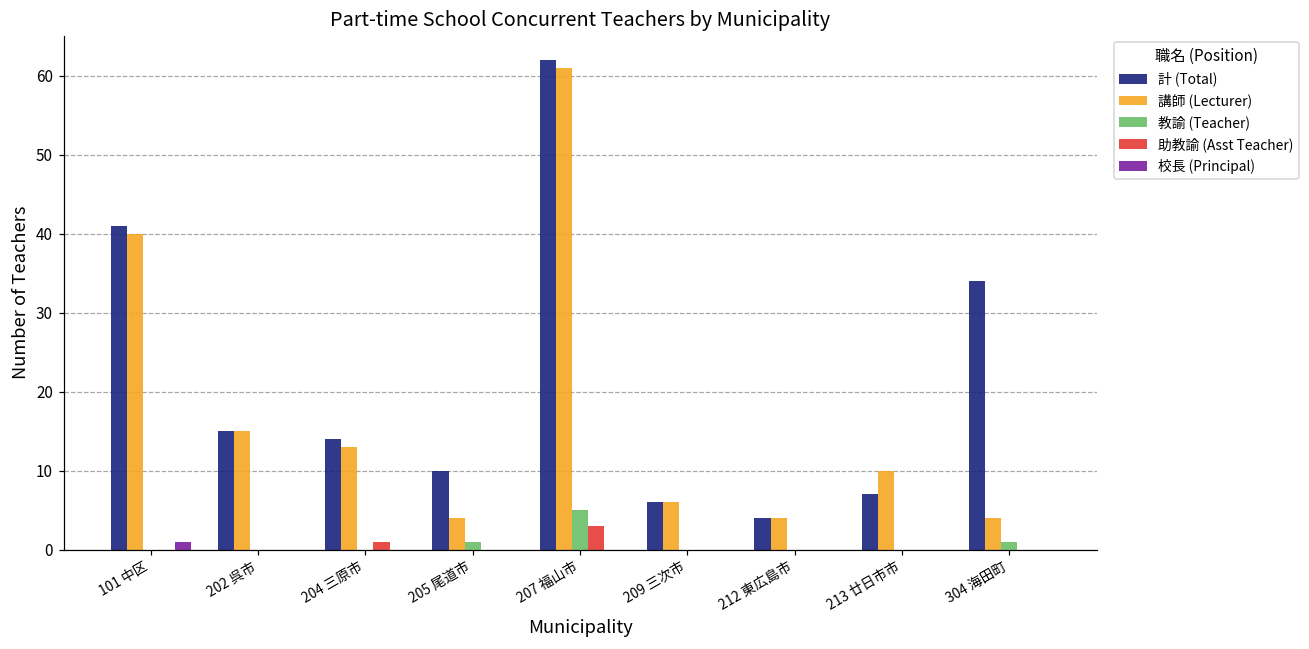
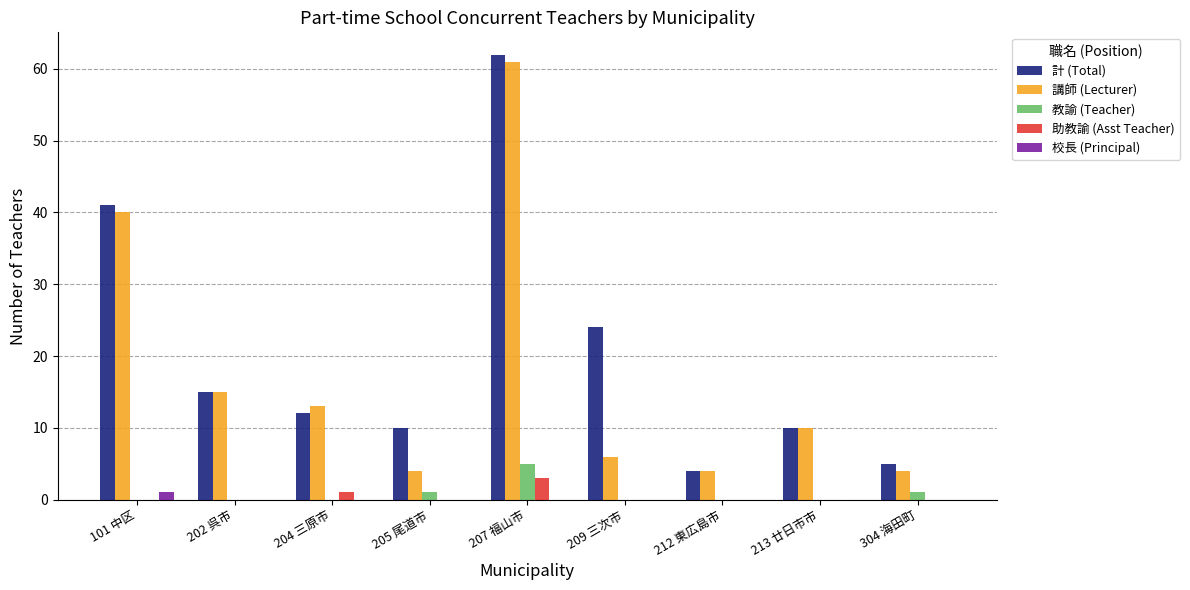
  {
    "計 (Total)": {
      "101 中区": 41,
      "202 呉市": 15,
-     "204 三原市": 14,
+     "204 三原市": 12,
      "205 尾道市": 10,
      "207 福山市": 62,
-     "209 三次市": 6,
+     "209 三次市": 24,
      "212 東広島市": 4,
-     "213 廿日市市": 7,
-     "304 海田町": 34
+     "213 廿日市市": 10,
+     "304 海田町": 5
    },
    "講師 (Lecturer)": {
      "101 中区": 40,
      "202 呉市": 15,
      "204 三原市": 13,
      "205 尾道市": 4,
      "207 福山市": 61,
      "209 三次市": 6,
      "212 東広島市": 4,
      "213 廿日市市": 10,
      "304 海田町": 4
    },
    "教諭 (Teacher)": {
      "101 中区": 0,
      "202 呉市": 0,
      "204 三原市": 0,
      "205 尾道市": 1,
      "207 福山市": 5,
      "209 三次市": 0,
      "212 東広島市": 0,
      "213 廿日市市": 0,
      "304 海田町": 1
    },
    "助教諭 (Asst Teacher)": {
      "101 中区": 0,
      "202 呉市": 0,
      "204 三原市": 1,
      "205 尾道市": 0,
      "207 福山市": 3,
      "209 三次市": 0,
      "212 東広島市": 0,
      "213 廿日市市": 0,
      "304 海田町": 0
    },
    "校長 (Principal)": {
      "101 中区": 1,
      "202 呉市": 0,
      "204 三原市": 0,
      "205 尾道市": 0,
      "207 福山市": 0,
      "209 三次市": 0,
      "212 東広島市": 0,
      "213 廿日市市": 0,
      "304 海田町": 0
    }
  }
